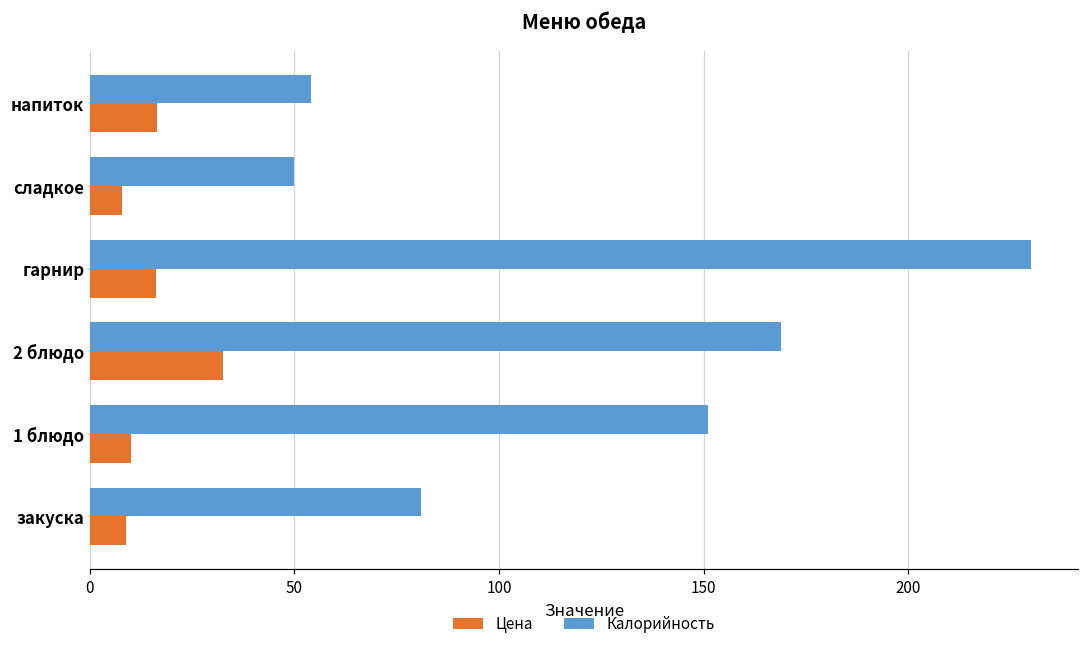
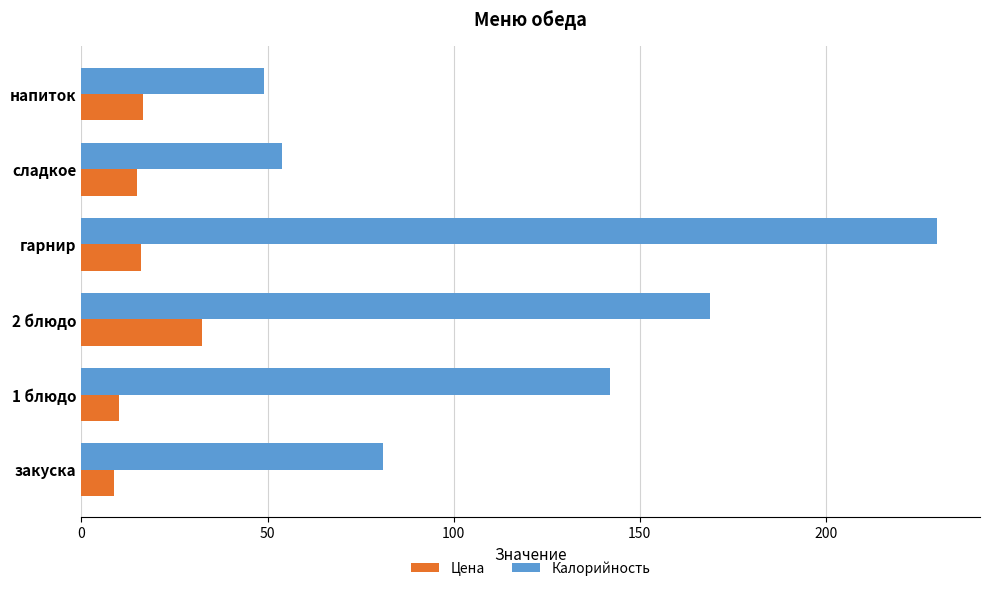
  {
    "Цена": {
      "напиток": 17,
-     "сладкое": 8,
+     "сладкое": 15,
      "гарнир": 16,
      "2 блюдо": 33,
      "1 блюдо": 10,
      "закуска": 9
    },
    "Калорийность": {
-     "напиток": 54,
-     "сладкое": 50,
+     "напиток": 49,
+     "сладкое": 54,
      "гарнир": 230,
      "2 блюдо": 169,
-     "1 блюдо": 151,
+     "1 блюдо": 142,
      "закуска": 81
    }
  }
